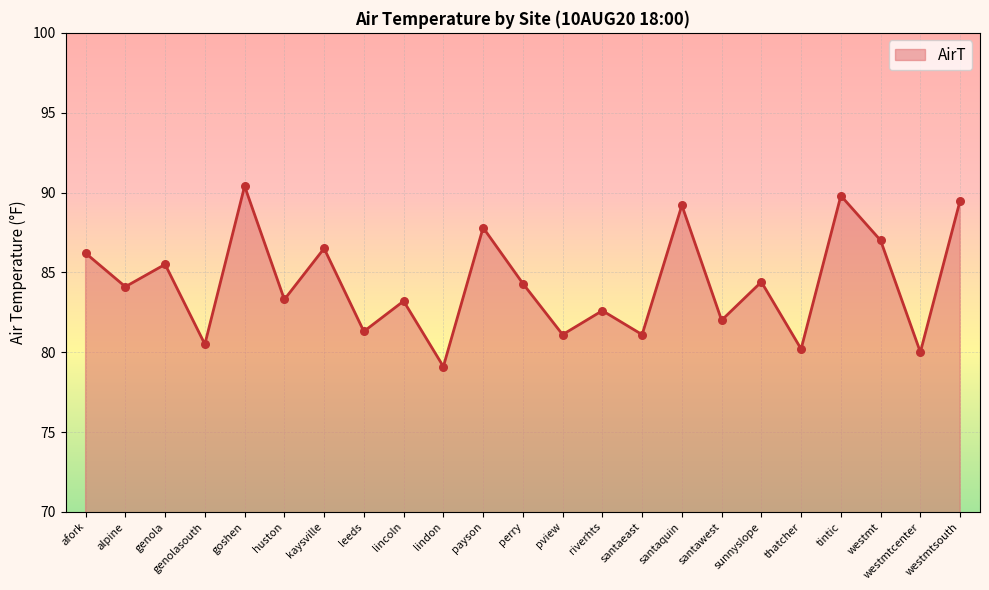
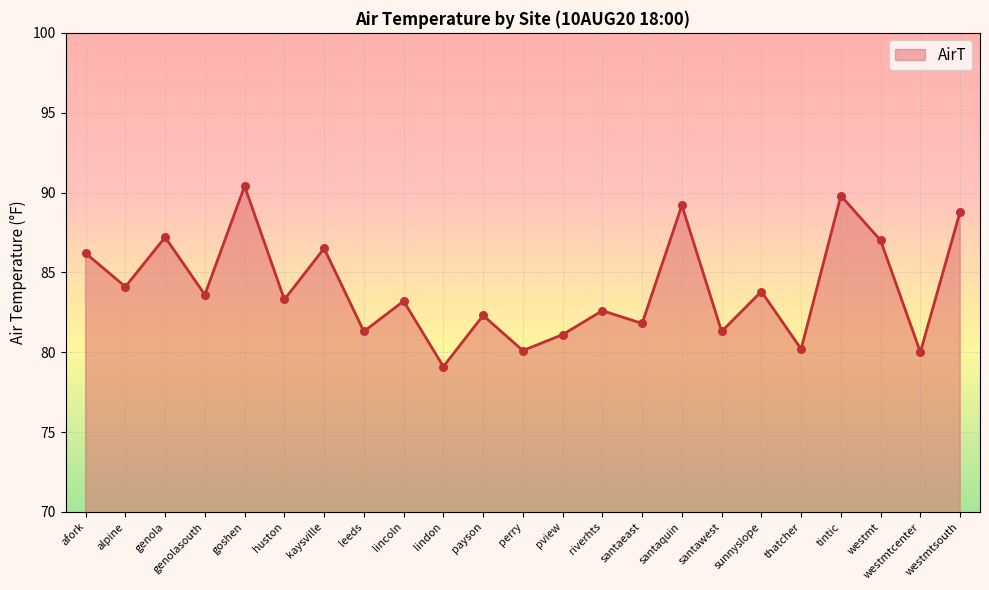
  {
    "afork": 86.2,
    "alpine": 84.1,
-   "genola": 85.5,
-   "genolasouth": 80.5,
+   "genola": 87.2,
+   "genolasouth": 83.6,
    "goshen": 90.4,
    "huston": 83.3,
    "kaysville": 86.5,
    "leeds": 81.3,
    "lincoln": 83.2,
    "lindon": 79.1,
-   "payson": 87.8,
-   "perry": 84.3,
+   "payson": 82.3,
+   "perry": 80.1,
    "pview": 81.1,
    "riverhts": 82.6,
-   "santaeast": 81.1,
+   "santaeast": 81.8,
    "santaquin": 89.2,
-   "santawest": 82.0,
-   "sunnyslope": 84.4,
+   "santawest": 81.3,
+   "sunnyslope": 83.8,
    "thatcher": 80.2,
    "tintic": 89.8,
    "westmt": 87.0,
    "westmtcenter": 80.0,
-   "westmtsouth": 89.5
+   "westmtsouth": 88.8
  }
